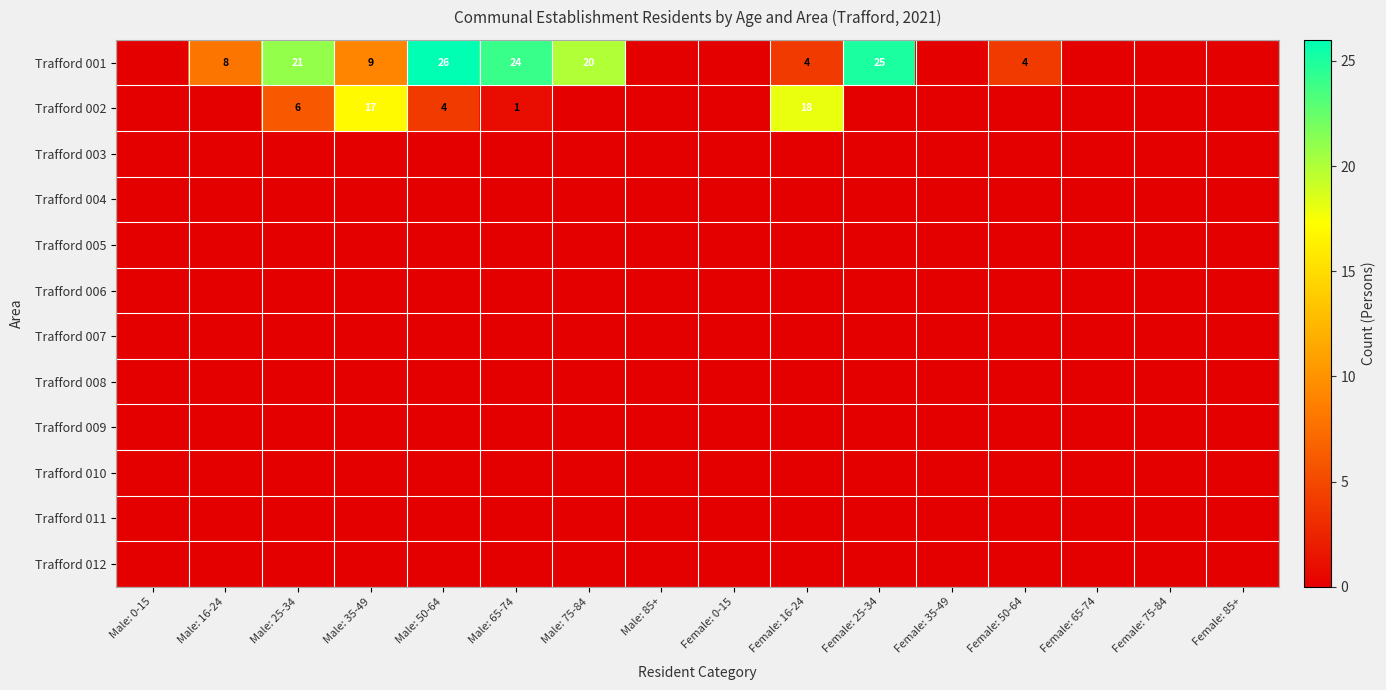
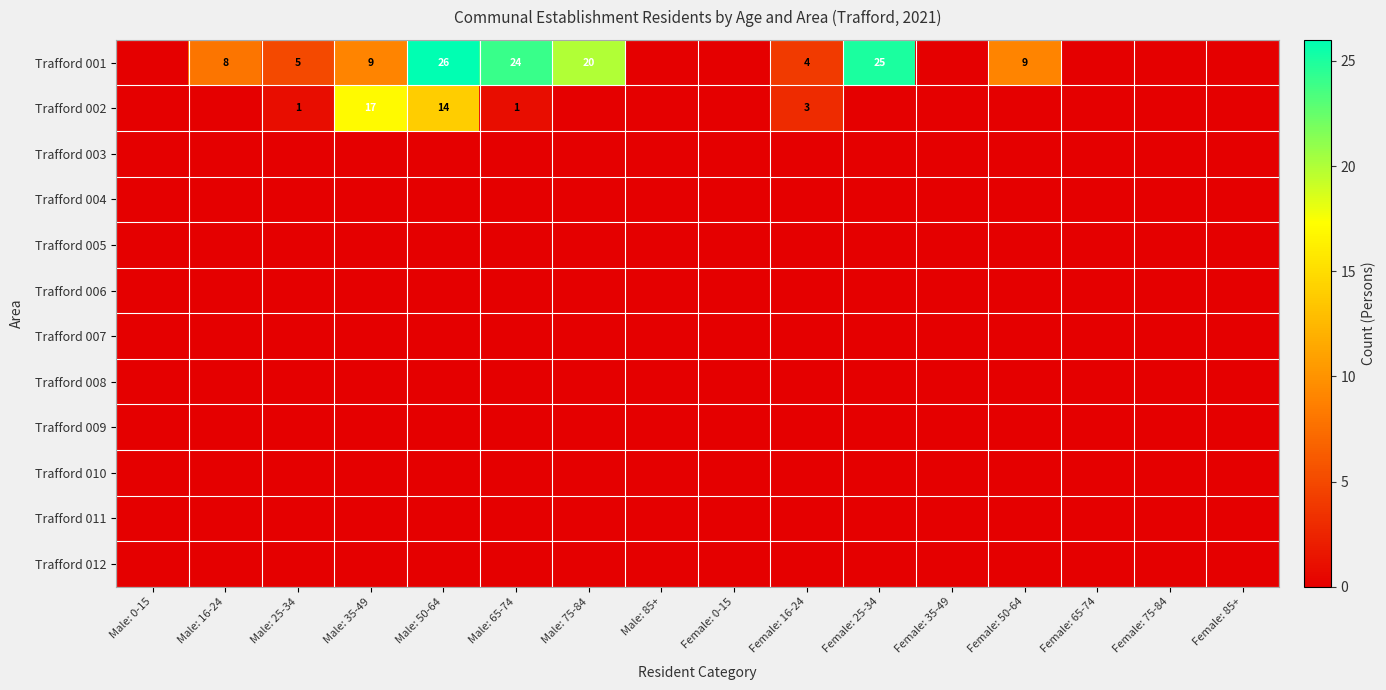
  {
    "Trafford 001": {
      "Male: 16-24": 8,
-     "Male: 25-34": 21,
+     "Male: 25-34": 5,
      "Male: 35-49": 9,
      "Male: 50-64": 26,
      "Male: 65-74": 24,
      "Male: 75-84": 20,
      "Female: 16-24": 4,
      "Female: 25-34": 25,
-     "Female: 50-64": 4
+     "Female: 50-64": 9
    },
    "Trafford 002": {
-     "Male: 25-34": 6,
+     "Male: 25-34": 1,
      "Male: 35-49": 17,
-     "Male: 50-64": 4,
+     "Male: 50-64": 14,
      "Male: 65-74": 1,
-     "Female: 16-24": 18
+     "Female: 16-24": 3
    }
  }
